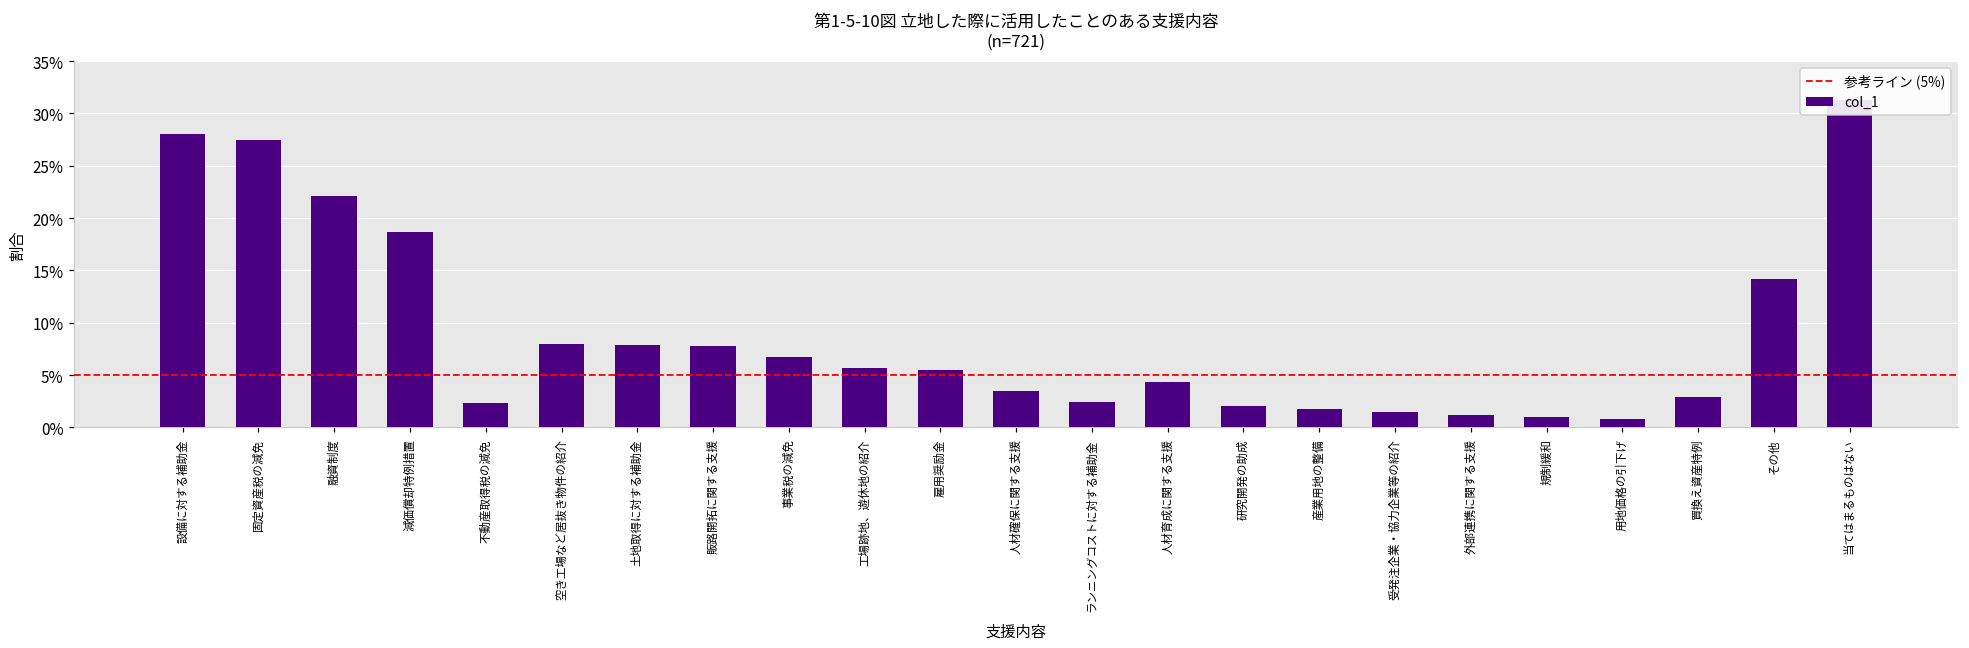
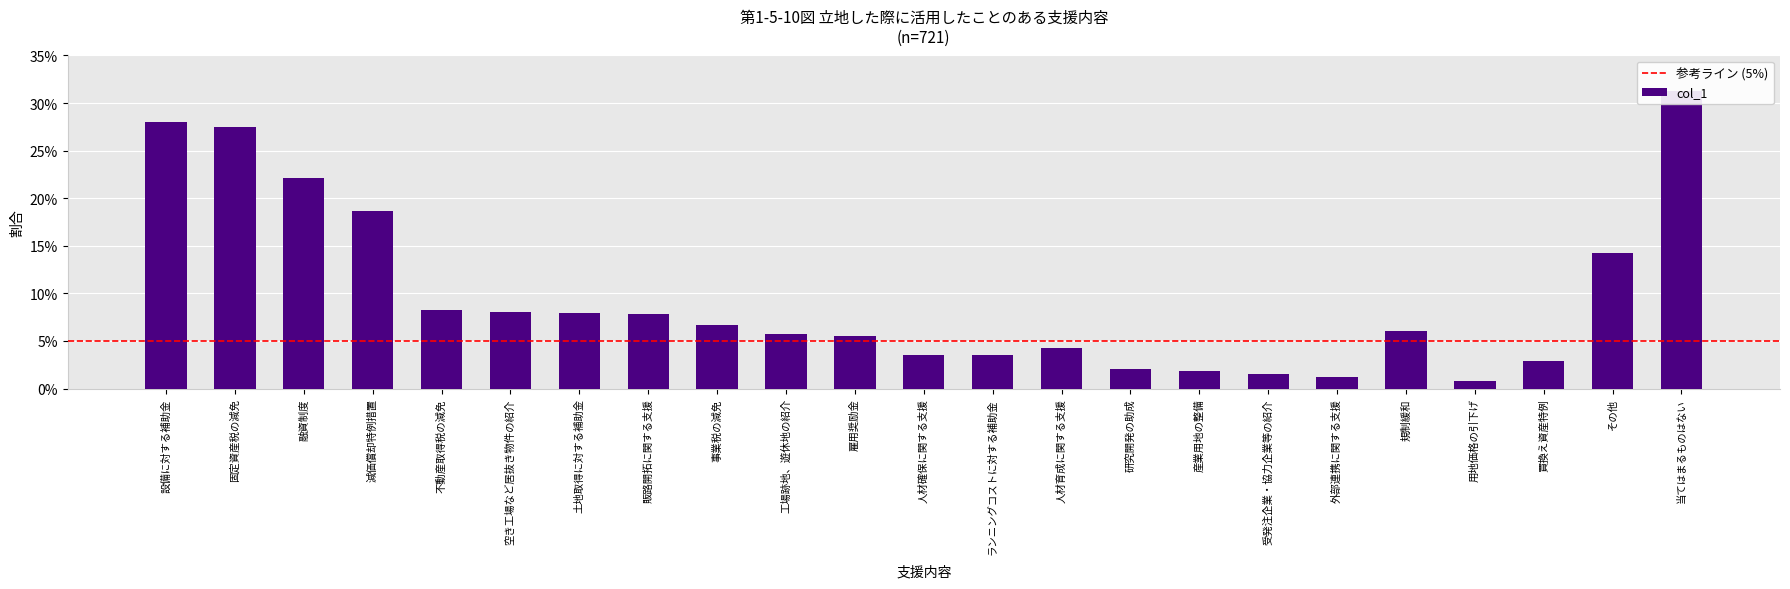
  {
    "設備に対する補助金": "28%",
    "固定資産税の減免": "28%",
    "融資制度": "22%",
    "減価償却特例措置": "19%",
-   "不動産取得税の減免": "2%",
+   "不動産取得税の減免": "8%",
    "空き工場など居抜き物件の紹介": "8%",
    "土地取得に対する補助金": "8%",
    "販路開拓に関する支援": "8%",
    "事業税の減免": "7%",
    "工場跡地、遊休地の紹介": "6%",
    "雇用奨励金": "6%",
    "人材確保に関する支援": "4%",
-   "ランニングコストに対する補助金": "2%",
+   "ランニングコストに対する補助金": "4%",
    "人材育成に関する支援": "4%",
    "研究開発の助成": "2%",
    "産業用地の整備": "2%",
    "受発注企業・協力企業等の紹介": "2%",
    "外部連携に関する支援": "1%",
-   "規制緩和": "1%",
+   "規制緩和": "6%",
    "用地価格の引下げ": "1%",
    "買換え資産特例": "3%",
    "その他": "14%"
  }
